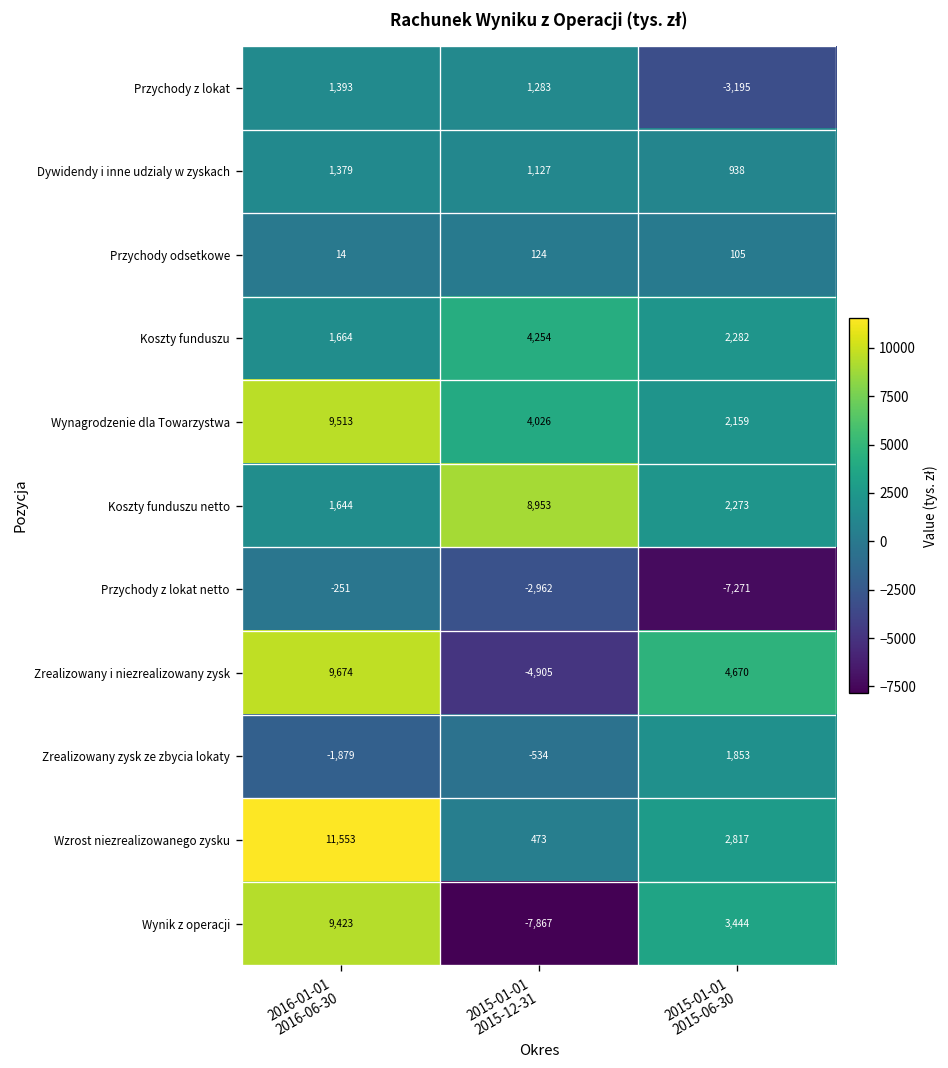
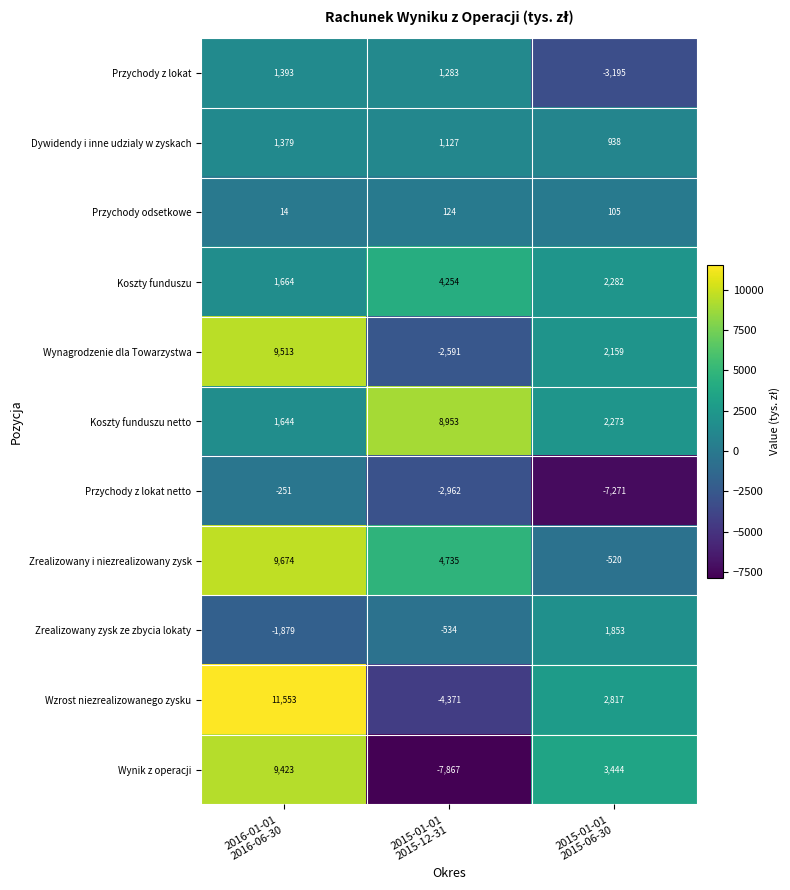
  {
    "Przychody z lokat": {
      "2016-01-01 2016-06-30": "1,393",
      "2015-01-01 2015-12-31": "1,283",
      "2015-01-01 2015-06-30": "-3,195"
    },
    "Dywidendy i inne udzialy w zyskach": {
      "2016-01-01 2016-06-30": "1,379",
      "2015-01-01 2015-12-31": "1,127",
      "2015-01-01 2015-06-30": "938"
    },
    "Przychody odsetkowe": {
      "2016-01-01 2016-06-30": "14",
      "2015-01-01 2015-12-31": "124",
      "2015-01-01 2015-06-30": "105"
    },
    "Koszty funduszu": {
      "2016-01-01 2016-06-30": "1,664",
      "2015-01-01 2015-12-31": "4,254",
      "2015-01-01 2015-06-30": "2,282"
    },
    "Wynagrodzenie dla Towarzystwa": {
      "2016-01-01 2016-06-30": "9,513",
-     "2015-01-01 2015-12-31": "4,026",
+     "2015-01-01 2015-12-31": "-2,591",
      "2015-01-01 2015-06-30": "2,159"
    },
    "Koszty funduszu netto": {
      "2016-01-01 2016-06-30": "1,644",
      "2015-01-01 2015-12-31": "8,953",
      "2015-01-01 2015-06-30": "2,273"
    },
    "Przychody z lokat netto": {
      "2016-01-01 2016-06-30": "-251",
      "2015-01-01 2015-12-31": "-2,962",
      "2015-01-01 2015-06-30": "-7,271"
    },
    "Zrealizowany i niezrealizowany zysk": {
      "2016-01-01 2016-06-30": "9,674",
-     "2015-01-01 2015-12-31": "-4,905",
-     "2015-01-01 2015-06-30": "4,670"
+     "2015-01-01 2015-12-31": "4,735",
+     "2015-01-01 2015-06-30": "-520"
    },
    "Zrealizowany zysk ze zbycia lokaty": {
      "2016-01-01 2016-06-30": "-1,879",
      "2015-01-01 2015-12-31": "-534",
      "2015-01-01 2015-06-30": "1,853"
    },
    "Wzrost niezrealizowanego zysku": {
      "2016-01-01 2016-06-30": "11,553",
-     "2015-01-01 2015-12-31": "473",
+     "2015-01-01 2015-12-31": "-4,371",
      "2015-01-01 2015-06-30": "2,817"
    },
    "Wynik z operacji": {
      "2016-01-01 2016-06-30": "9,423",
      "2015-01-01 2015-12-31": "-7,867",
      "2015-01-01 2015-06-30": "3,444"
    }
  }
